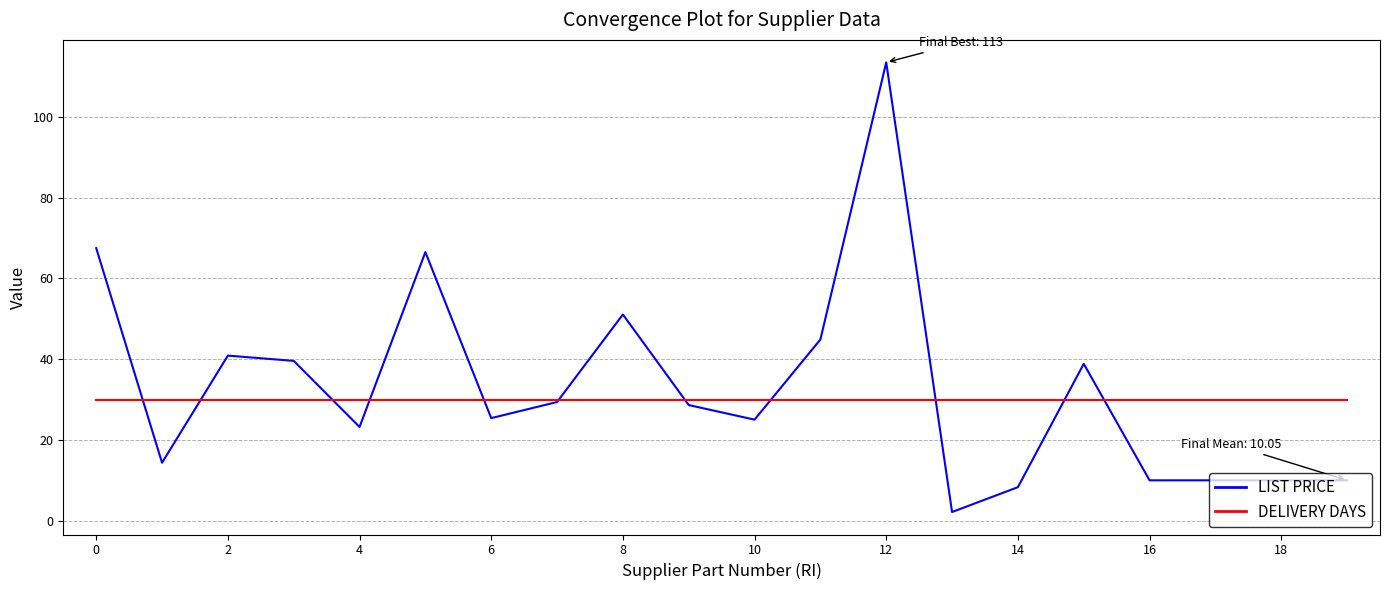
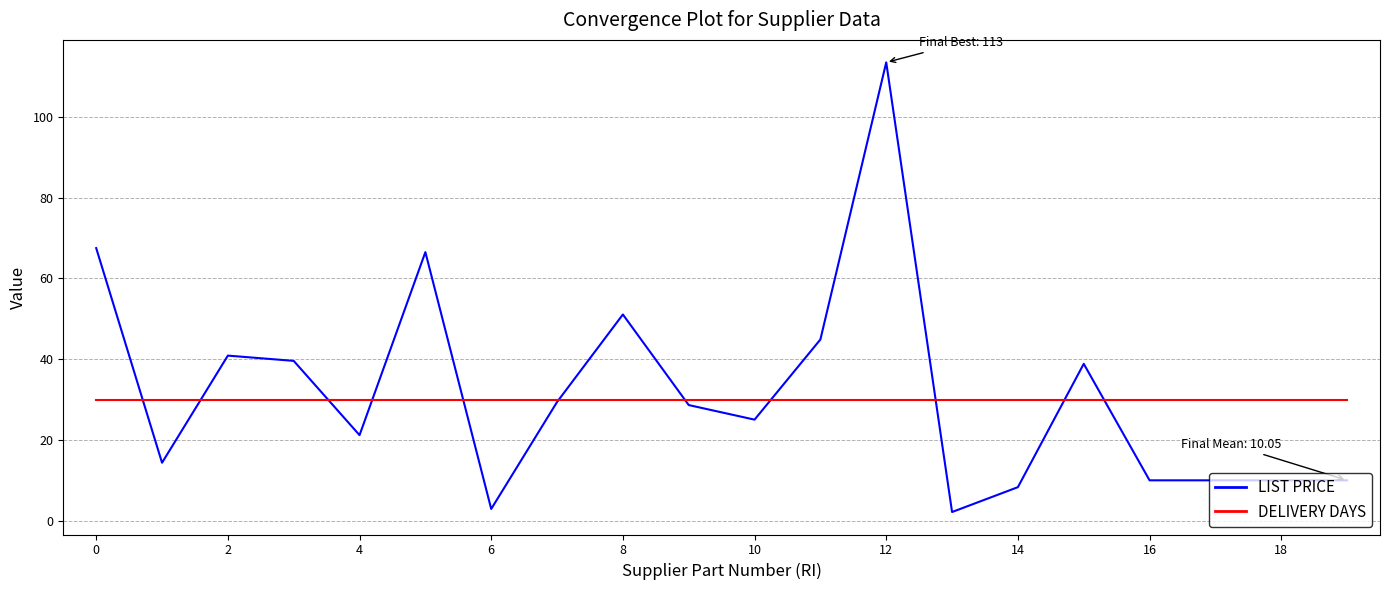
  {
    "LIST PRICE": {
      "0": 68,
      "2": 41,
-     "4": 23,
-     "6": 25,
+     "4": 21,
+     "6": 3,
      "8": 51,
      "10": 25,
      "14": 8,
      "16": 10
    },
    "DELIVERY DAYS": {
      "0": 30,
      "2": 30,
      "4": 30,
      "6": 30,
      "8": 30,
      "10": 30,
      "12": 30,
      "14": 30,
      "16": 30,
      "18": 30
    }
  }
